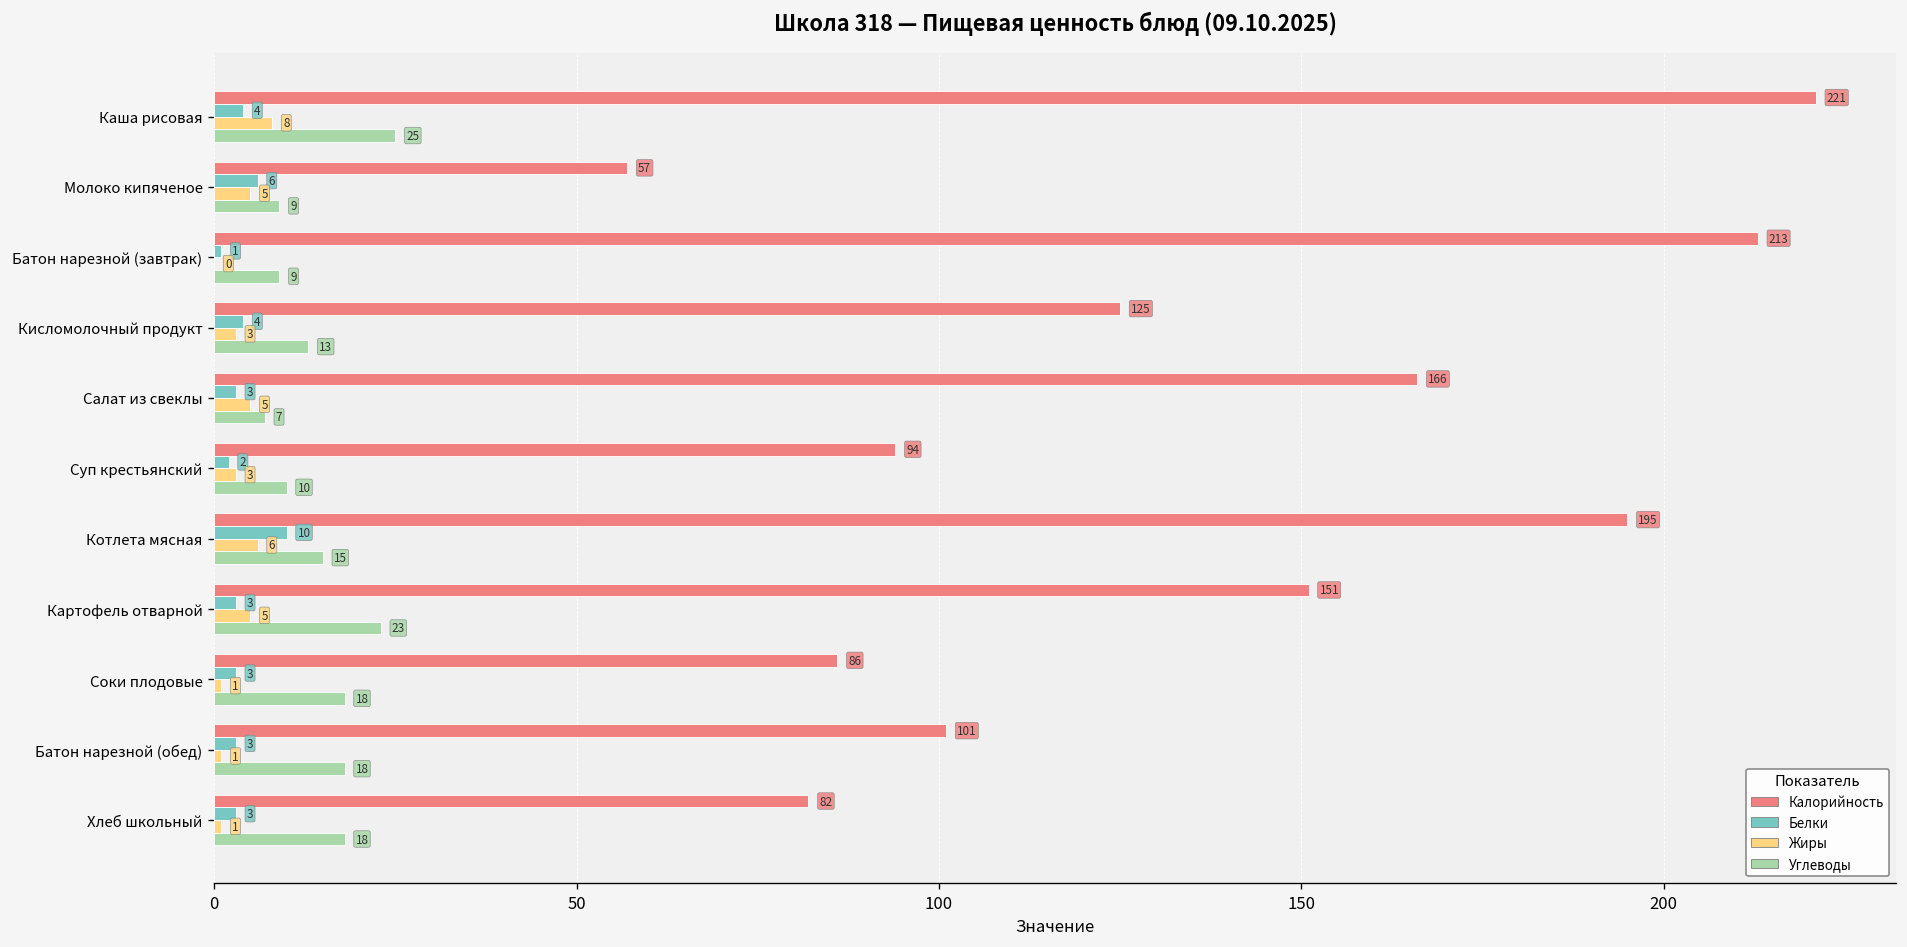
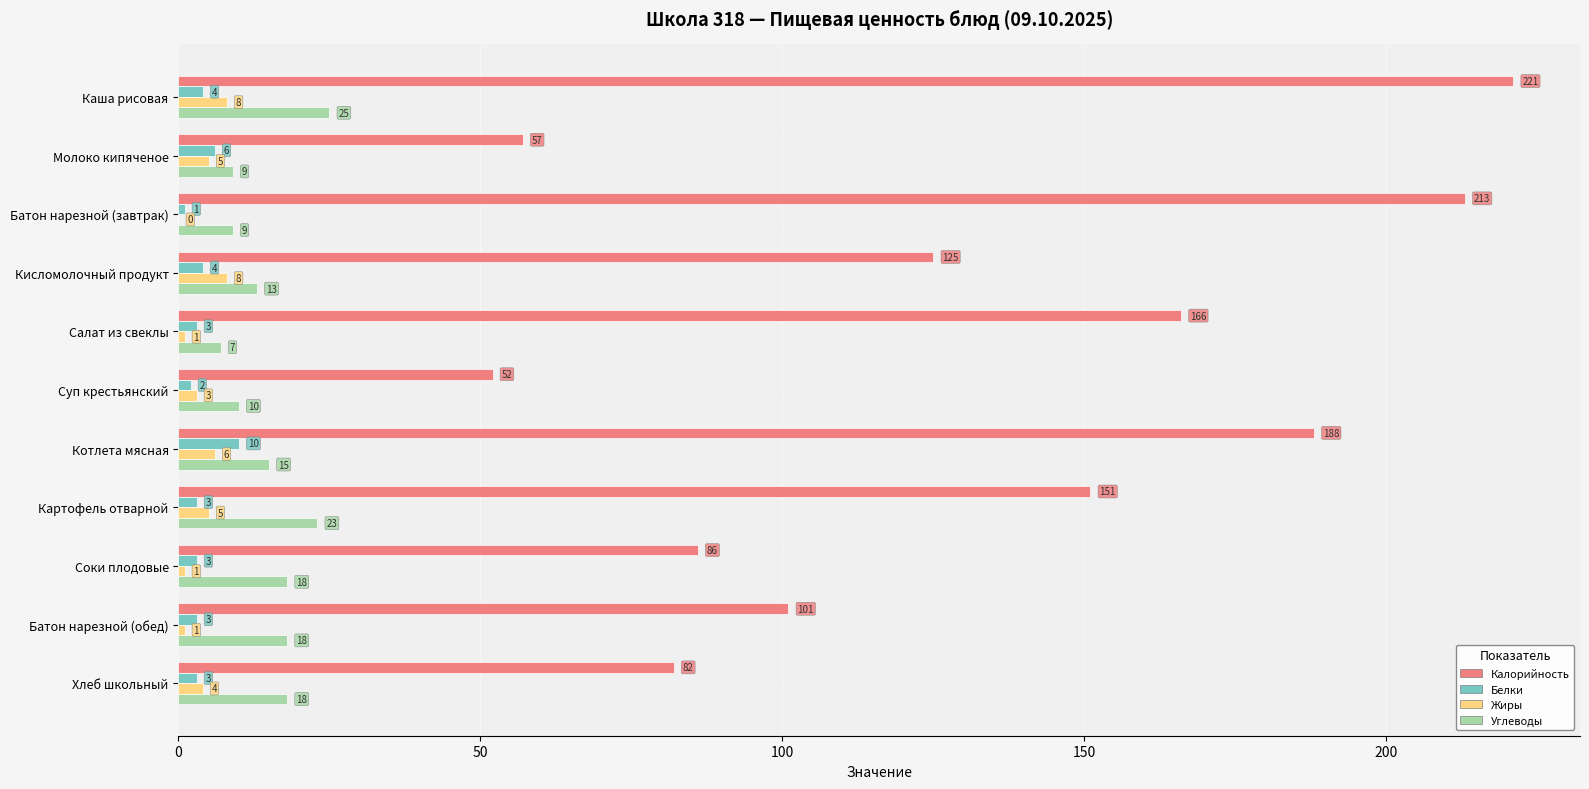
  {
    "Калорийность": {
-     "Суп крестьянский": 94,
-     "Котлета мясная": 195
+     "Суп крестьянский": 52,
+     "Котлета мясная": 188
    },
    "Жиры": {
-     "Кисломолочный продукт": 3,
-     "Салат из свеклы": 5,
-     "Хлеб школьный": 1
+     "Кисломолочный продукт": 8,
+     "Салат из свеклы": 1,
+     "Хлеб школьный": 4
    }
  }
